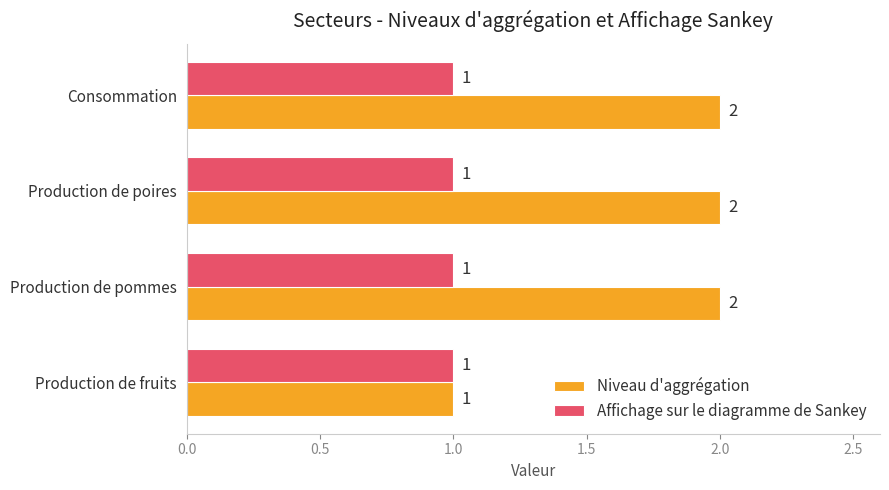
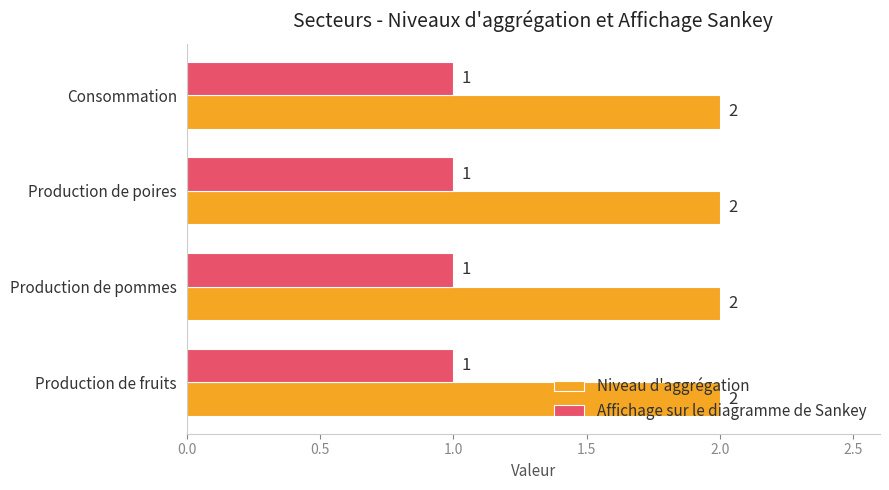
  {
    "Niveau d'aggrégation": {
      "Consommation": 2,
      "Production de poires": 2,
      "Production de pommes": 2,
-     "Production de fruits": 1
+     "Production de fruits": 2
    },
    "Affichage sur le diagramme de Sankey": {
      "Consommation": 1,
      "Production de poires": 1,
      "Production de pommes": 1,
      "Production de fruits": 1
    }
  }
